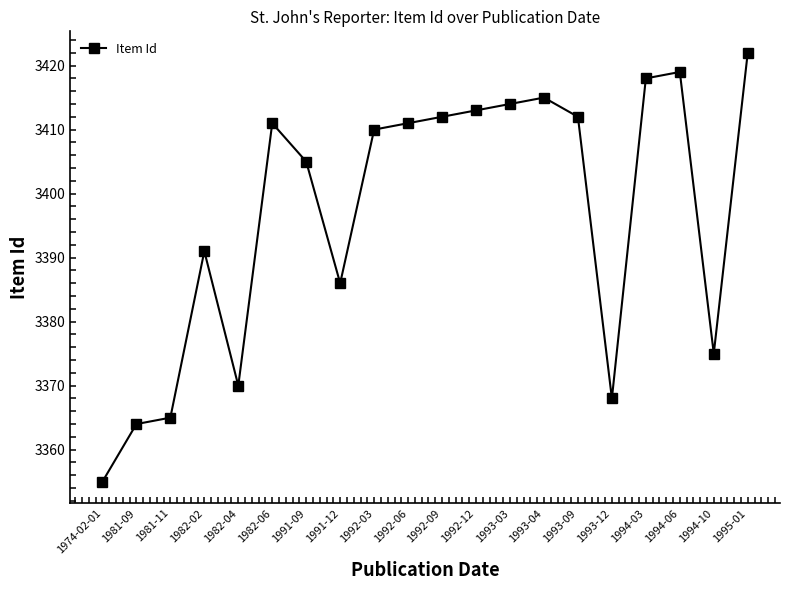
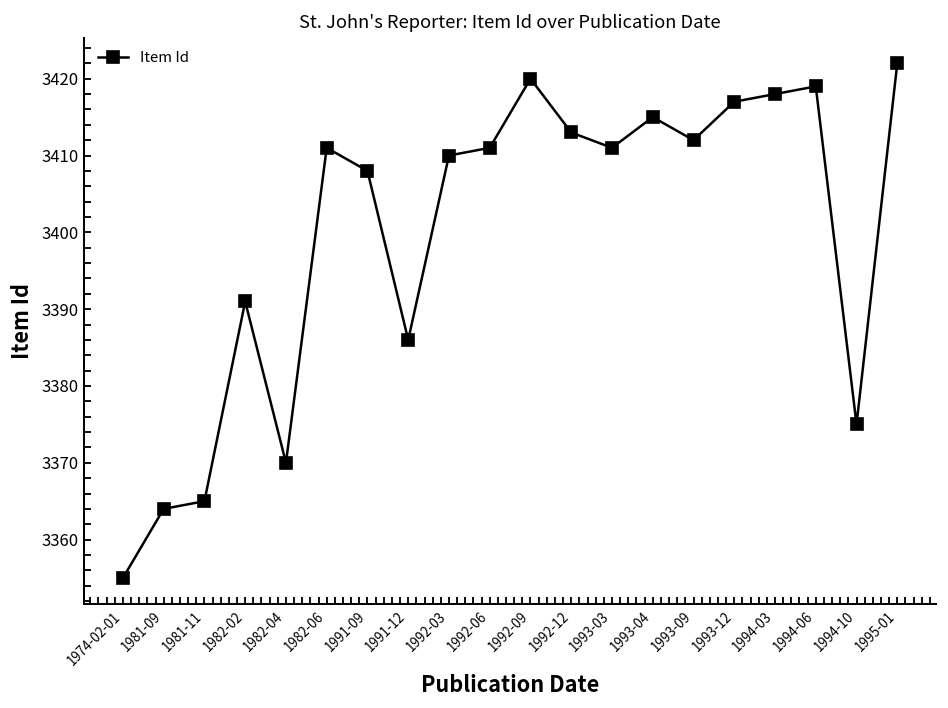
  {
    "1974-02-01": 3355,
    "1981-09": 3364,
    "1981-11": 3365,
    "1982-02": 3391,
    "1982-04": 3370,
    "1982-06": 3411,
-   "1991-09": 3405,
+   "1991-09": 3408,
    "1991-12": 3386,
    "1992-03": 3410,
    "1992-06": 3411,
-   "1992-09": 3412,
+   "1992-09": 3420,
    "1992-12": 3413,
-   "1993-03": 3414,
+   "1993-03": 3411,
    "1993-04": 3415,
    "1993-09": 3412,
-   "1993-12": 3368,
+   "1993-12": 3417,
    "1994-03": 3418,
    "1994-06": 3419,
    "1994-10": 3375,
    "1995-01": 3422
  }
